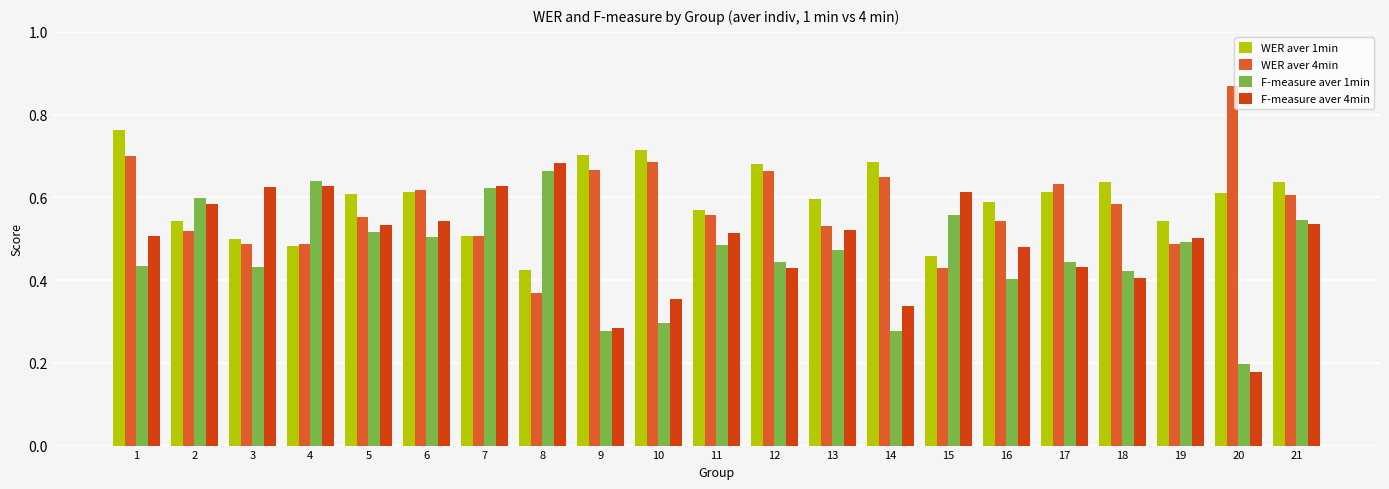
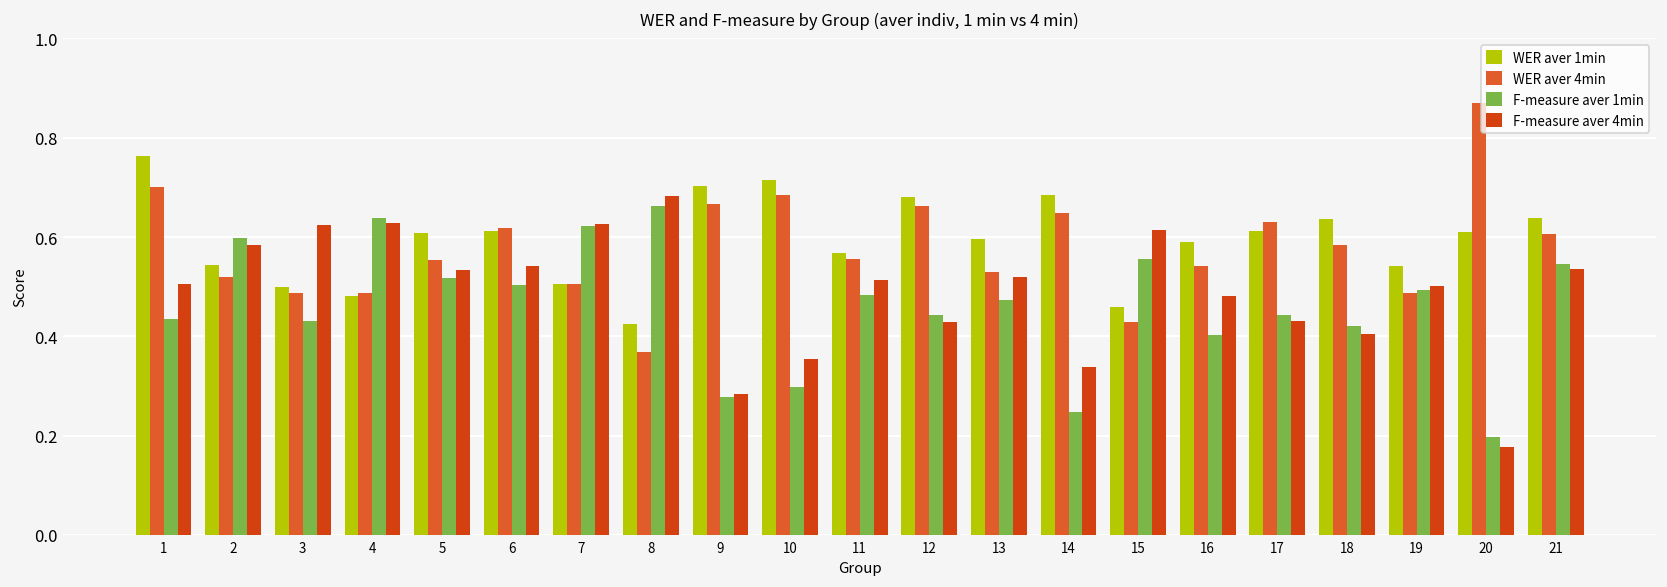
  {
    "WER aver 1min": {
      "1": 0.76,
      "2": 0.54,
      "3": 0.50,
      "4": 0.48,
      "5": 0.61,
      "6": 0.61,
      "7": 0.51,
      "8": 0.43,
      "9": 0.70,
      "10": 0.71,
      "11": 0.57,
      "12": 0.68,
      "13": 0.60,
      "14": 0.68,
      "15": 0.46,
      "16": 0.59,
      "17": 0.61,
      "18": 0.64,
      "19": 0.54,
      "20": 0.61,
      "21": 0.64
    },
    "F-measure aver 1min": {
      "1": 0.43,
      "2": 0.60,
      "3": 0.43,
      "4": 0.64,
      "5": 0.52,
      "6": 0.50,
      "7": 0.62,
      "8": 0.66,
      "9": 0.28,
      "10": 0.30,
      "11": 0.48,
      "12": 0.44,
      "13": 0.47,
-     "14": 0.28,
+     "14": 0.25,
      "15": 0.56,
      "16": 0.40,
      "17": 0.44,
      "18": 0.42,
      "19": 0.49,
      "20": 0.20,
      "21": 0.55
    }
  }
